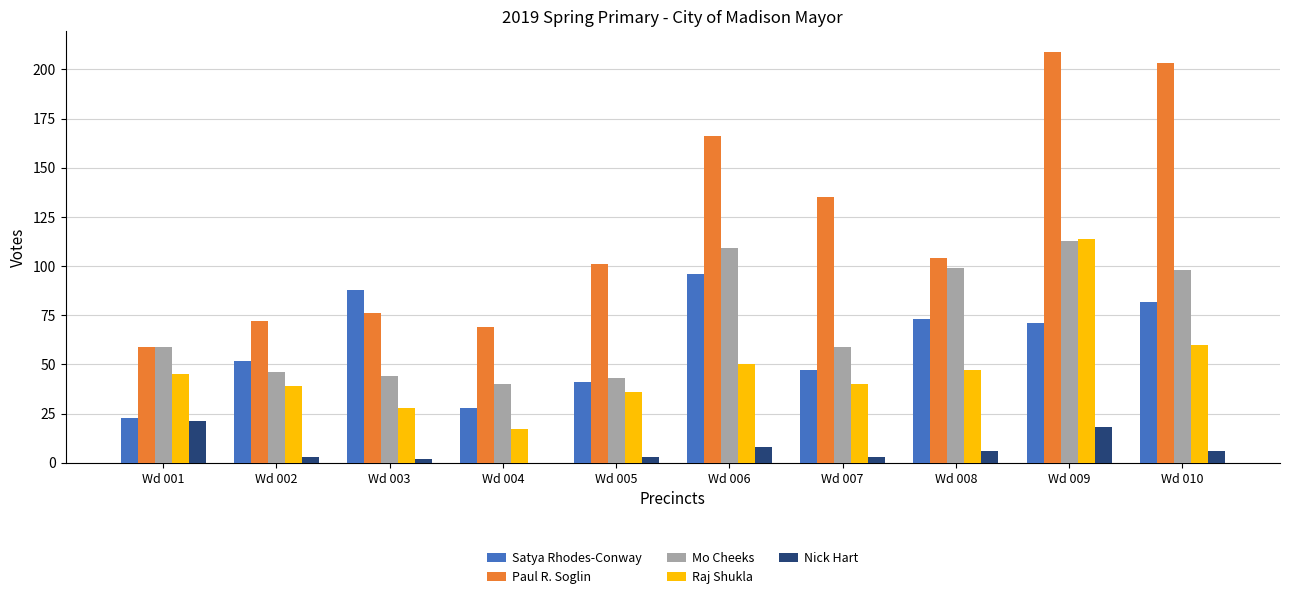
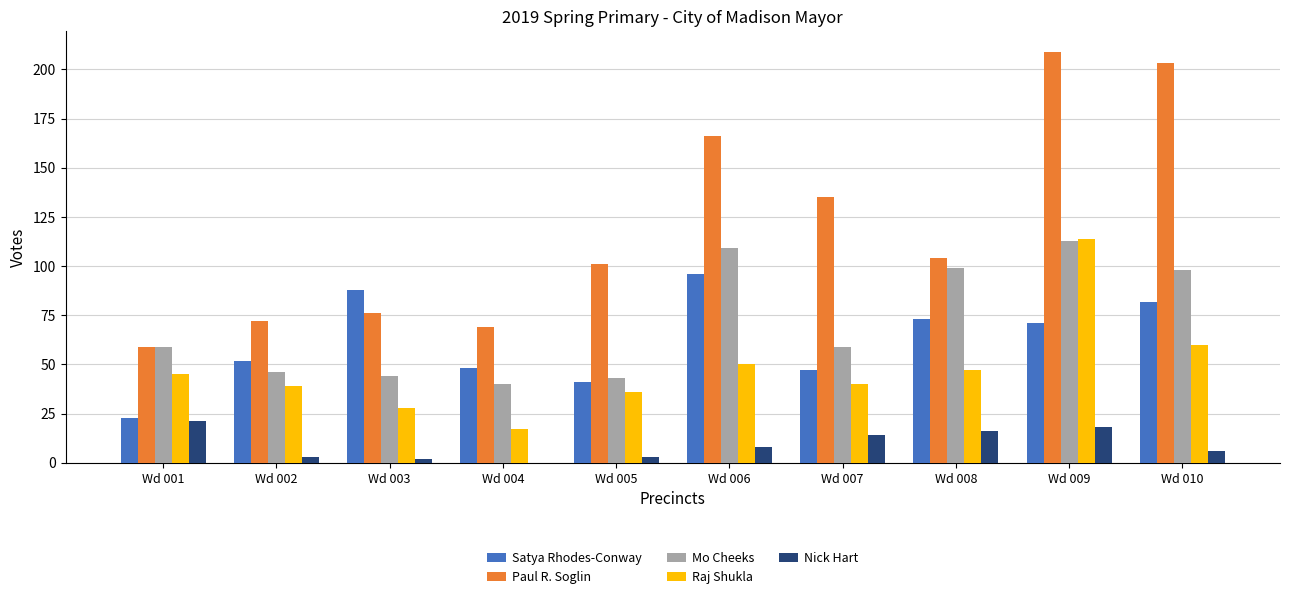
  {
    "Satya Rhodes-Conway": {
      "Wd 001": 23,
      "Wd 002": 52,
      "Wd 003": 88,
-     "Wd 004": 28,
+     "Wd 004": 48,
      "Wd 005": 41,
      "Wd 006": 96,
      "Wd 007": 47,
      "Wd 008": 73,
      "Wd 009": 71,
      "Wd 010": 82
    },
    "Paul R. Soglin": {
      "Wd 001": 59,
      "Wd 002": 72,
      "Wd 003": 76,
      "Wd 004": 69,
      "Wd 005": 101,
      "Wd 006": 166,
      "Wd 007": 135,
      "Wd 008": 104,
      "Wd 009": 209,
      "Wd 010": 203
    },
    "Mo Cheeks": {
      "Wd 001": 59,
      "Wd 002": 46,
      "Wd 003": 44,
      "Wd 004": 40,
      "Wd 005": 43,
      "Wd 006": 109,
      "Wd 007": 59,
      "Wd 008": 99,
      "Wd 009": 113,
      "Wd 010": 98
    },
    "Raj Shukla": {
      "Wd 001": 45,
      "Wd 002": 39,
      "Wd 003": 28,
      "Wd 004": 17,
      "Wd 005": 36,
      "Wd 006": 50,
      "Wd 007": 40,
      "Wd 008": 47,
      "Wd 009": 114,
      "Wd 010": 60
    },
    "Nick Hart": {
      "Wd 001": 21,
      "Wd 002": 3,
      "Wd 003": 2,
      "Wd 004": 0,
      "Wd 005": 3,
      "Wd 006": 8,
-     "Wd 007": 3,
-     "Wd 008": 6,
+     "Wd 007": 14,
+     "Wd 008": 16,
      "Wd 009": 18,
      "Wd 010": 6
    }
  }
